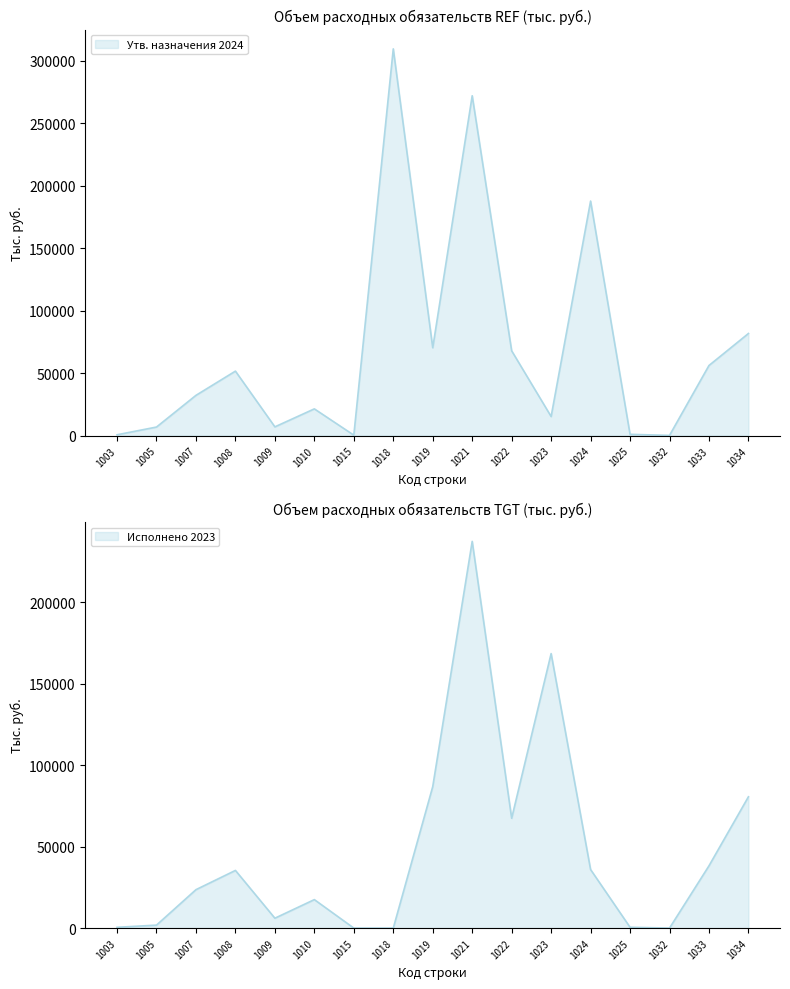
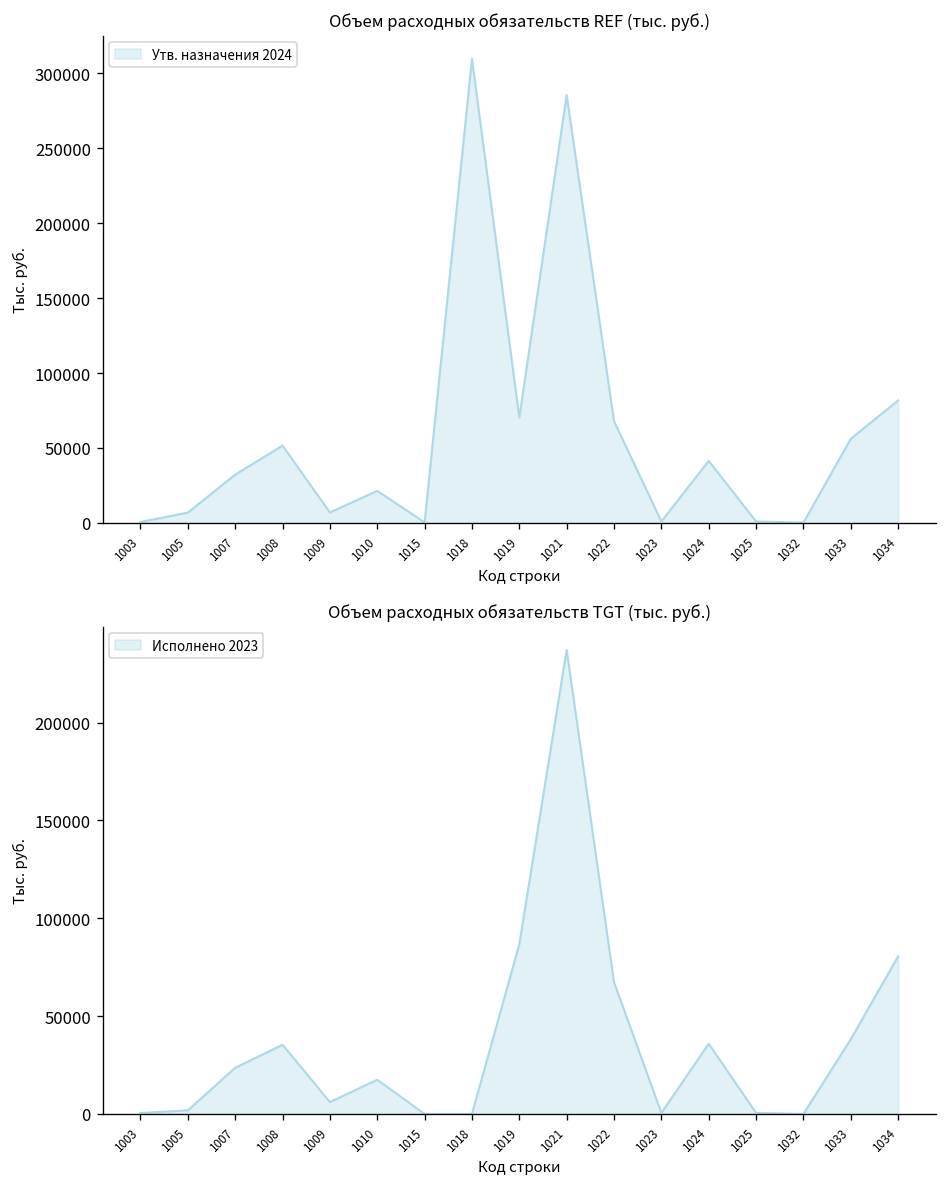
  {
    "Объем расходных обязательств REF (тыс. руб.)": {
      "1003": 1000,
      "1005": 7000,
      "1007": 32000,
      "1008": 52000,
      "1009": 7000,
      "1010": 21000,
      "1015": 0,
      "1018": 310000,
      "1019": 70000,
-     "1021": 272000,
+     "1021": 285000,
      "1022": 68000,
-     "1023": 15000,
-     "1024": 188000,
+     "1023": 1000,
+     "1024": 41000,
      "1025": 1000,
      "1032": 0,
      "1033": 56000,
      "1034": 82000
    },
    "Объем расходных обязательств TGT (тыс. руб.)": {
      "1003": 0,
      "1005": 2000,
      "1007": 24000,
      "1008": 35000,
      "1009": 6000,
      "1010": 17000,
      "1015": 0,
      "1018": 0,
      "1019": 87000,
      "1021": 237000,
      "1022": 67000,
-     "1023": 168000,
+     "1023": 1000,
      "1024": 36000,
      "1025": 1000,
      "1032": 0,
      "1033": 38000,
      "1034": 81000
    }
  }
